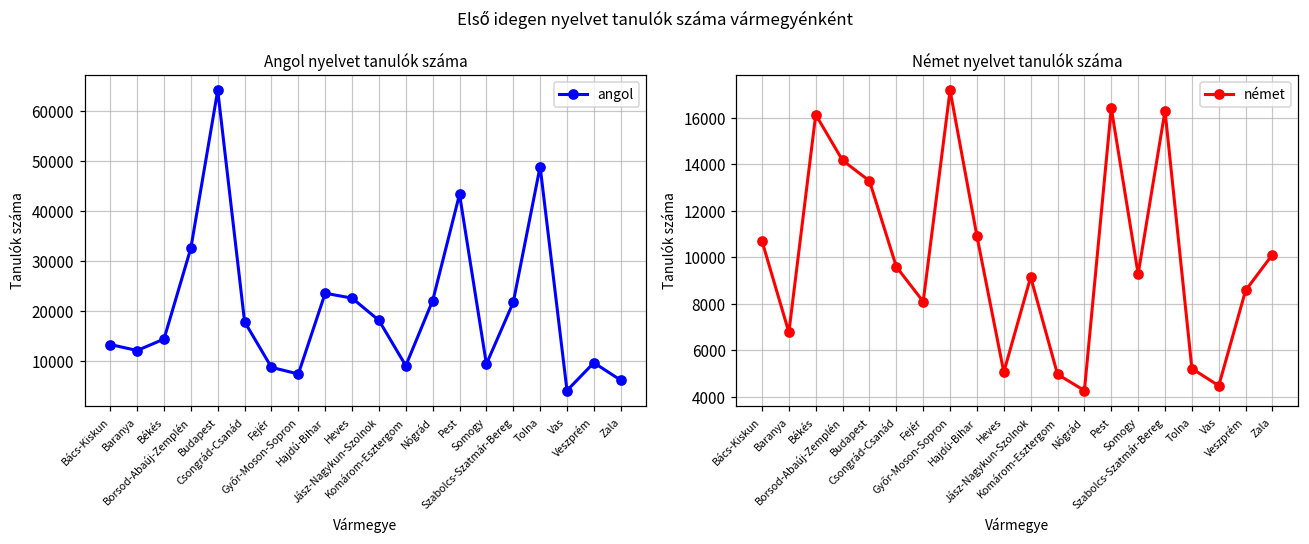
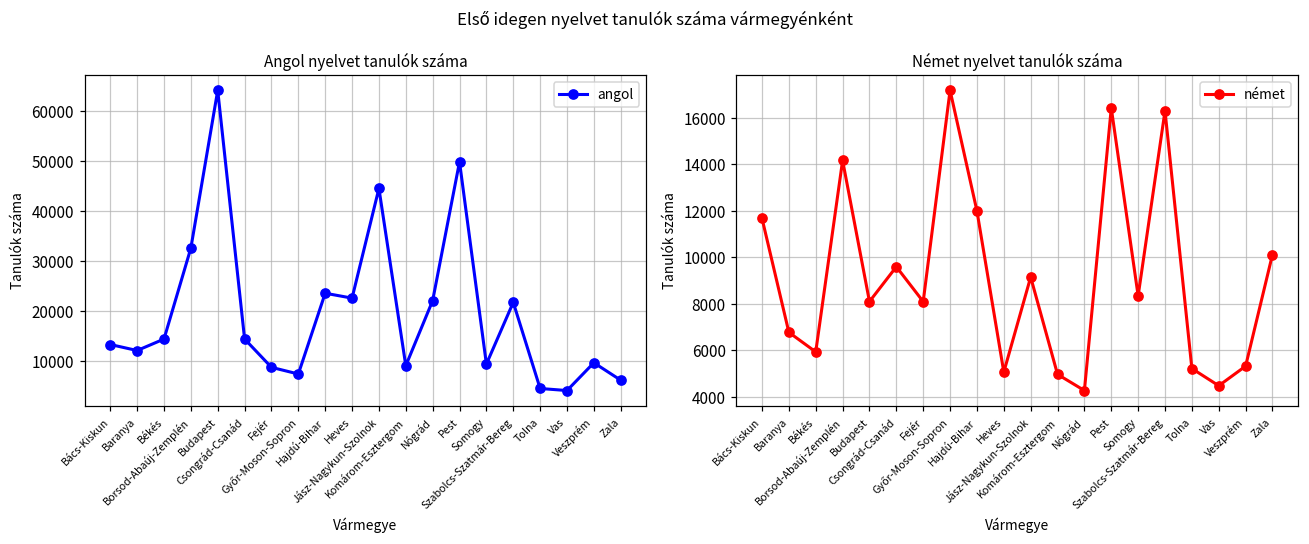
  {
    "Angol nyelvet tanulók száma": {
      "Bács-Kiskun": 13000,
      "Baranya": 12000,
      "Békés": 14000,
      "Borsod-Abaúj-Zemplén": 33000,
      "Budapest": 64000,
-     "Csongrád-Csanád": 18000,
+     "Csongrád-Csanád": 14000,
      "Fejér": 9000,
      "Győr-Moson-Sopron": 7000,
      "Hajdú-Bihar": 24000,
      "Heves": 23000,
-     "Jász-Nagykun-Szolnok": 18000,
+     "Jász-Nagykun-Szolnok": 44000,
      "Komárom-Esztergom": 9000,
      "Nógrád": 22000,
-     "Pest": 43000,
+     "Pest": 50000,
      "Somogy": 9000,
      "Szabolcs-Szatmár-Bereg": 22000,
-     "Tolna": 49000,
+     "Tolna": 4000,
      "Vas": 4000,
      "Veszprém": 10000,
      "Zala": 6000
    },
    "Német nyelvet tanulók száma": {
-     "Bács-Kiskun": 10700,
+     "Bács-Kiskun": 11700,
      "Baranya": 6800,
-     "Békés": 16100,
+     "Békés": 5900,
      "Borsod-Abaúj-Zemplén": 14200,
-     "Budapest": 13300,
+     "Budapest": 8100,
      "Csongrád-Csanád": 9600,
      "Fejér": 8100,
      "Győr-Moson-Sopron": 17200,
-     "Hajdú-Bihar": 10900,
+     "Hajdú-Bihar": 12000,
      "Heves": 5100,
      "Jász-Nagykun-Szolnok": 9200,
      "Komárom-Esztergom": 5000,
      "Nógrád": 4300,
      "Pest": 16400,
-     "Somogy": 9300,
+     "Somogy": 8300,
      "Szabolcs-Szatmár-Bereg": 16300,
      "Tolna": 5200,
      "Vas": 4500,
-     "Veszprém": 8600,
+     "Veszprém": 5300,
      "Zala": 10100
    }
  }
